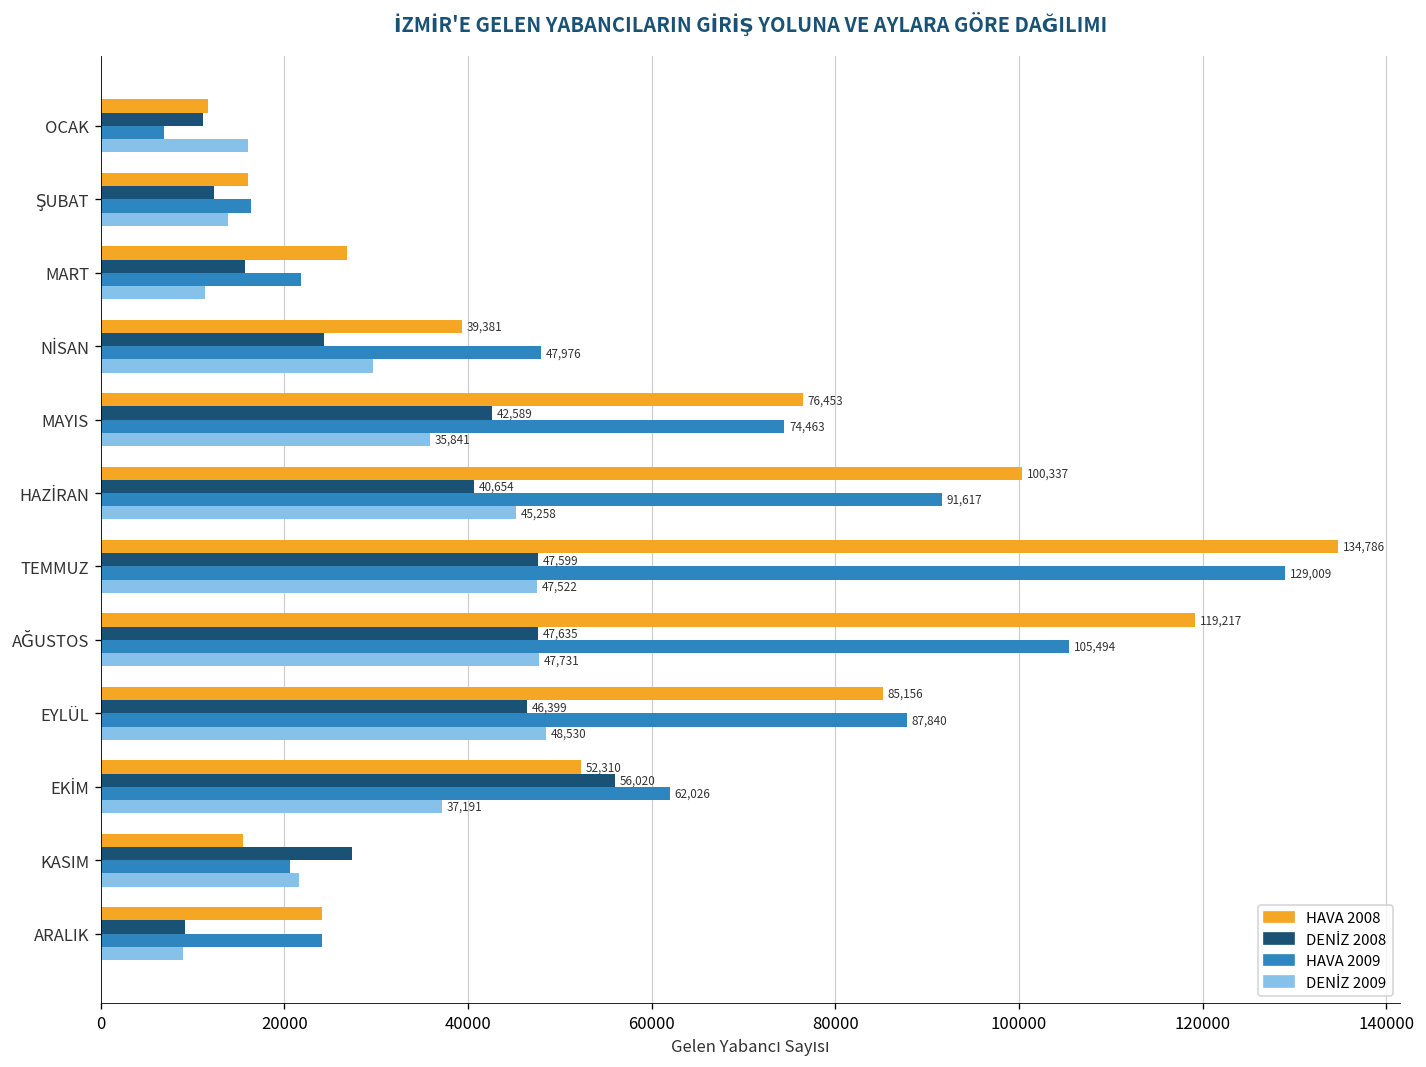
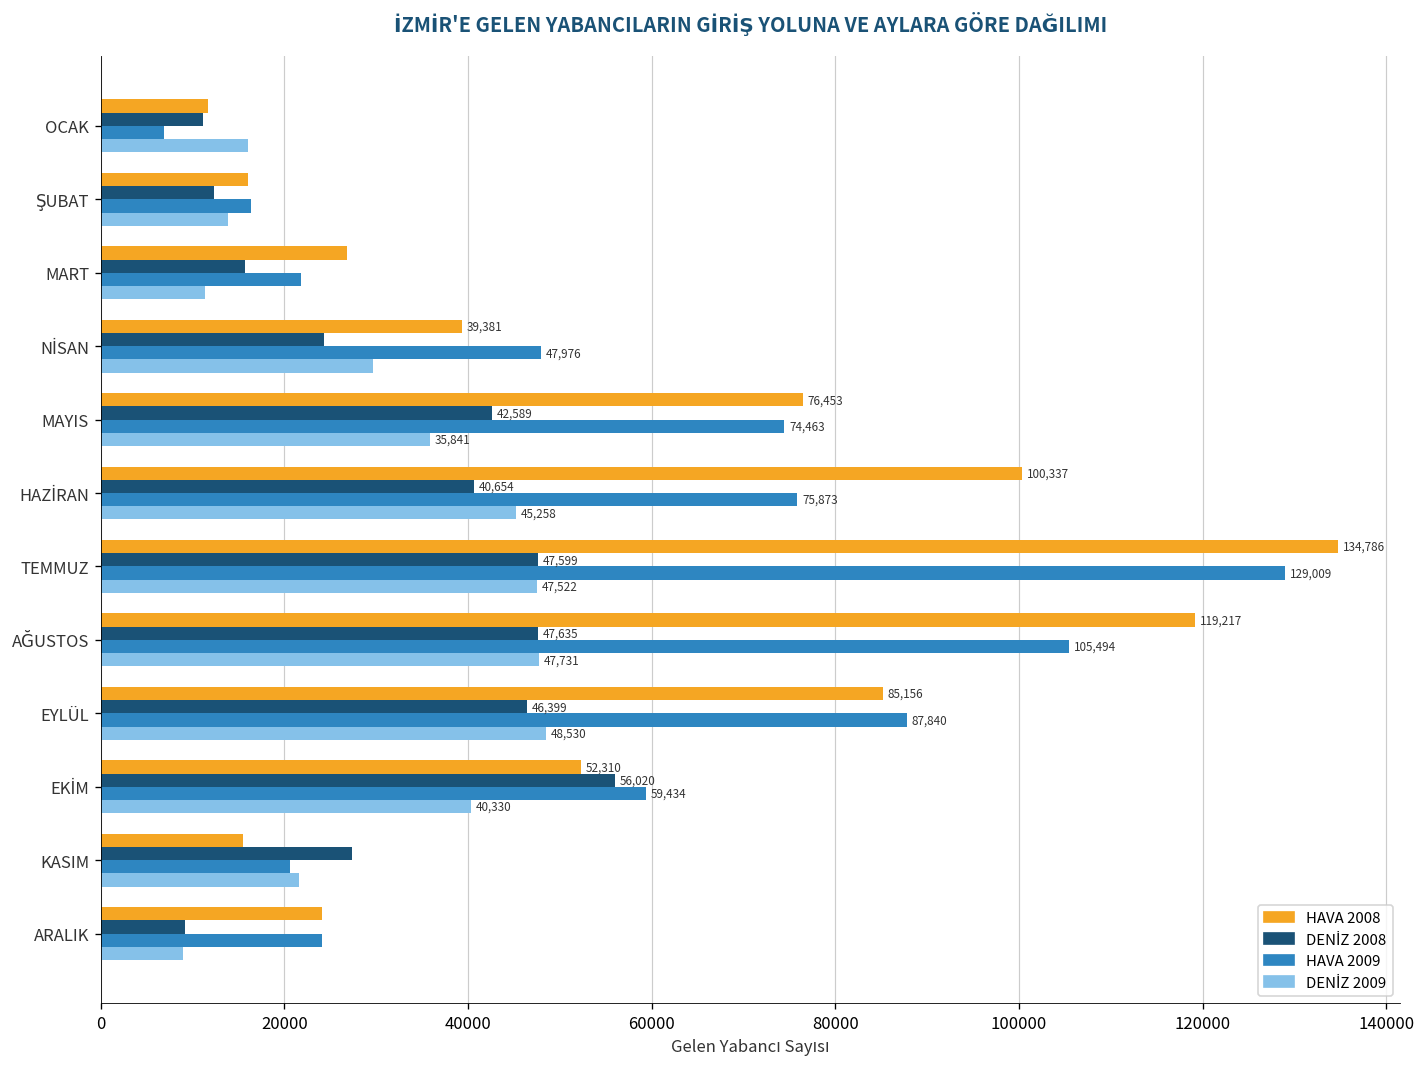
  {
    "HAVA 2008": {
      "NİSAN": "39,381",
      "MAYIS": "76,453",
      "HAZİRAN": "100,337",
      "TEMMUZ": "134,786",
      "AĞUSTOS": "119,217",
      "EYLÜL": "85,156",
      "EKİM": "52,310"
    },
    "DENİZ 2008": {
      "MAYIS": "42,589",
      "HAZİRAN": "40,654",
      "TEMMUZ": "47,599",
      "AĞUSTOS": "47,635",
      "EYLÜL": "46,399",
      "EKİM": "56,020"
    },
    "HAVA 2009": {
      "NİSAN": "47,976",
      "MAYIS": "74,463",
-     "HAZİRAN": "91,617",
+     "HAZİRAN": "75,873",
      "TEMMUZ": "129,009",
      "AĞUSTOS": "105,494",
      "EYLÜL": "87,840",
-     "EKİM": "62,026"
+     "EKİM": "59,434"
    },
    "DENİZ 2009": {
      "MAYIS": "35,841",
      "HAZİRAN": "45,258",
      "TEMMUZ": "47,522",
      "AĞUSTOS": "47,731",
      "EYLÜL": "48,530",
-     "EKİM": "37,191"
+     "EKİM": "40,330"
    }
  }
